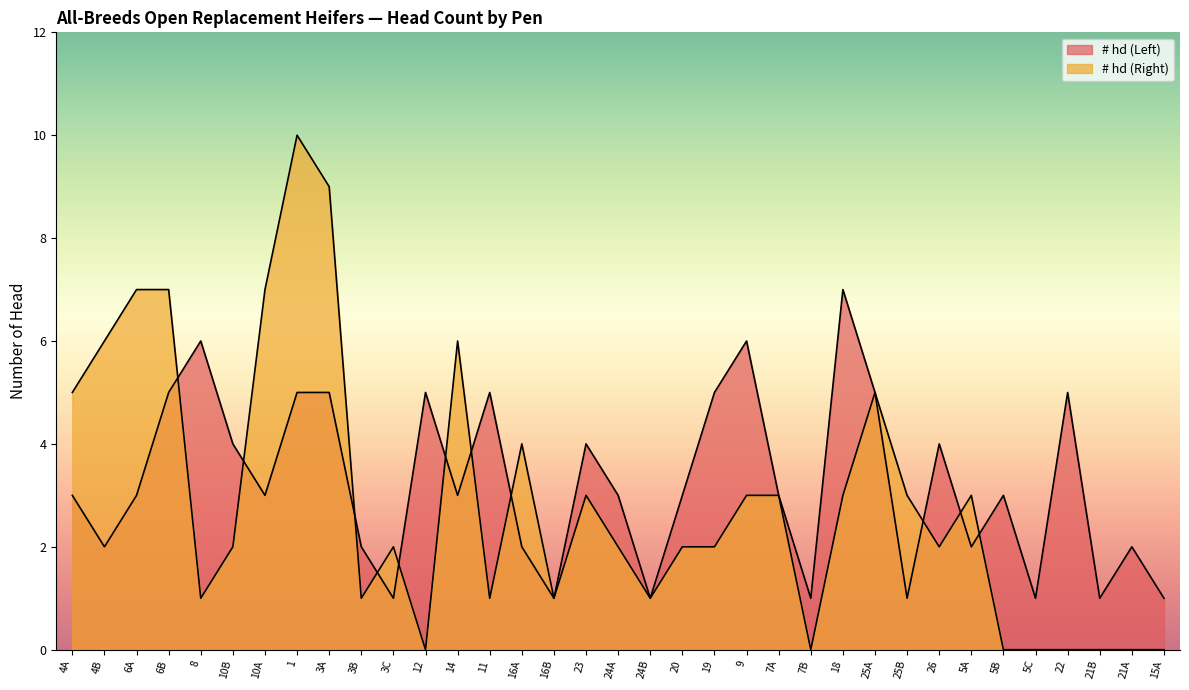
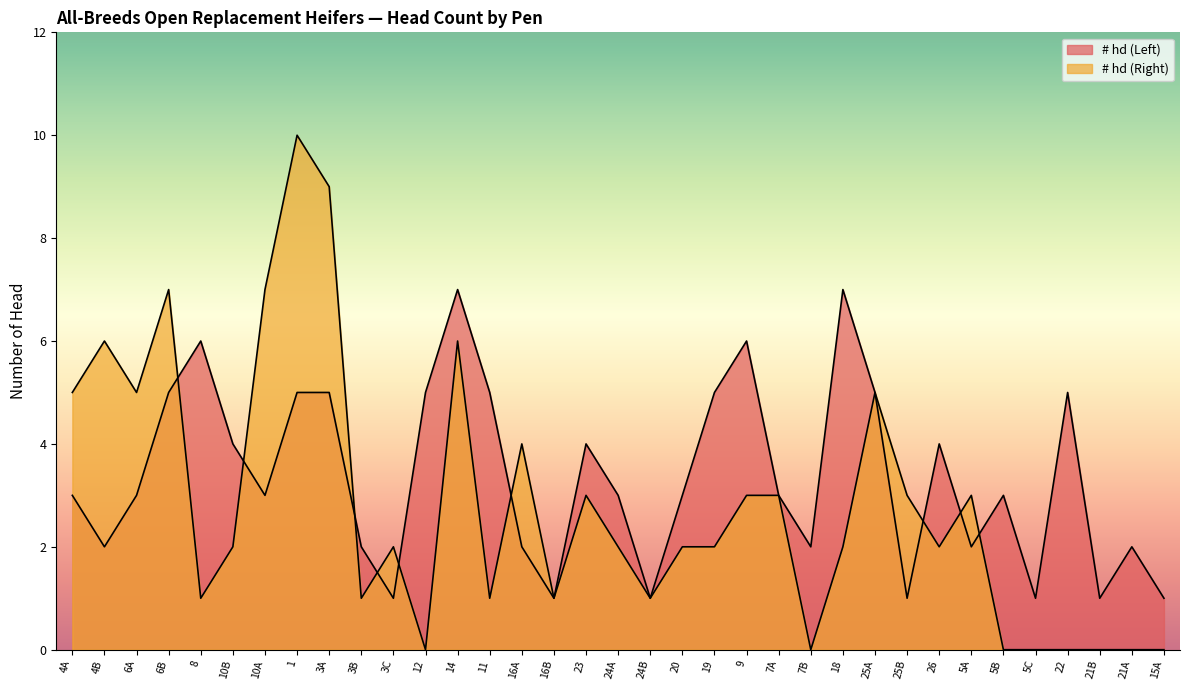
  {
    "# hd (Left)": {
      "4A": 3,
      "4B": 2,
      "6A": 3,
      "6B": 5,
      "8": 6,
      "10B": 4,
      "10A": 3,
      "1": 5,
      "3A": 5,
      "3B": 2,
      "3C": 1,
      "12": 5,
-     "14": 3,
+     "14": 7,
      "11": 5,
      "16A": 2,
      "23": 4,
      "24A": 3,
      "20": 3,
      "19": 5,
      "9": 6,
-     "7B": 1,
+     "7B": 2,
      "18": 7,
      "25B": 1,
      "26": 4,
      "5A": 2,
      "5B": 3,
      "5C": 1,
      "22": 5,
      "21B": 1,
      "21A": 2,
      "15A": 1
    },
    "# hd (Right)": {
      "4A": 5,
      "4B": 6,
-     "6A": 7,
+     "6A": 5,
      "6B": 7,
      "8": 1,
      "10B": 2,
      "10A": 7,
      "1": 10,
      "3A": 9,
      "3B": 1,
      "3C": 2,
      "12": 0,
      "14": 6,
      "11": 1,
      "16A": 4,
      "23": 3,
      "24A": 2,
      "20": 2,
      "19": 2,
      "9": 3,
      "7B": 0,
-     "18": 3,
+     "18": 2,
      "25B": 3,
      "26": 2,
      "5A": 3,
      "5B": 0,
      "5C": 0,
      "22": 0,
      "21B": 0,
      "21A": 0,
      "15A": 0
    }
  }
